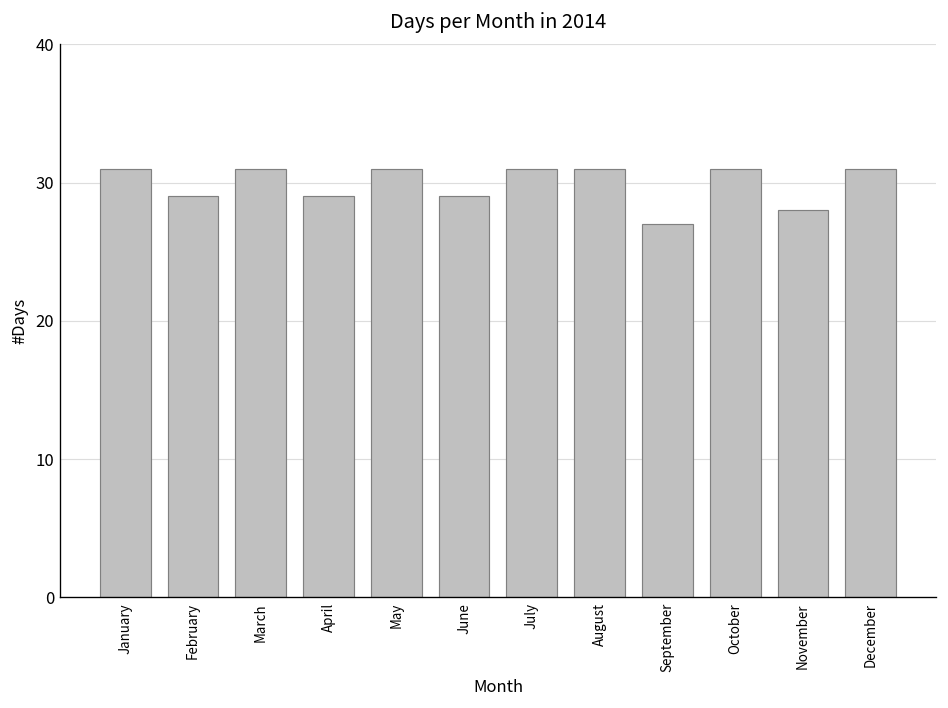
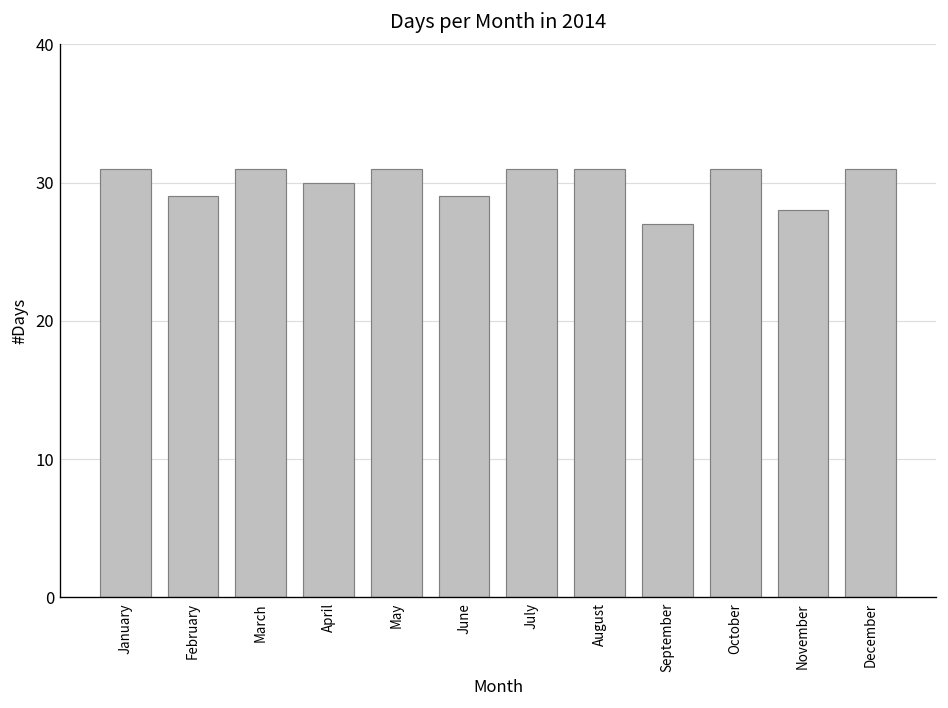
  {
    "January": 31,
    "February": 29,
    "March": 31,
-   "April": 29,
+   "April": 30,
    "May": 31,
    "June": 29,
    "July": 31,
    "August": 31,
    "September": 27,
    "October": 31,
    "November": 28,
    "December": 31
  }
